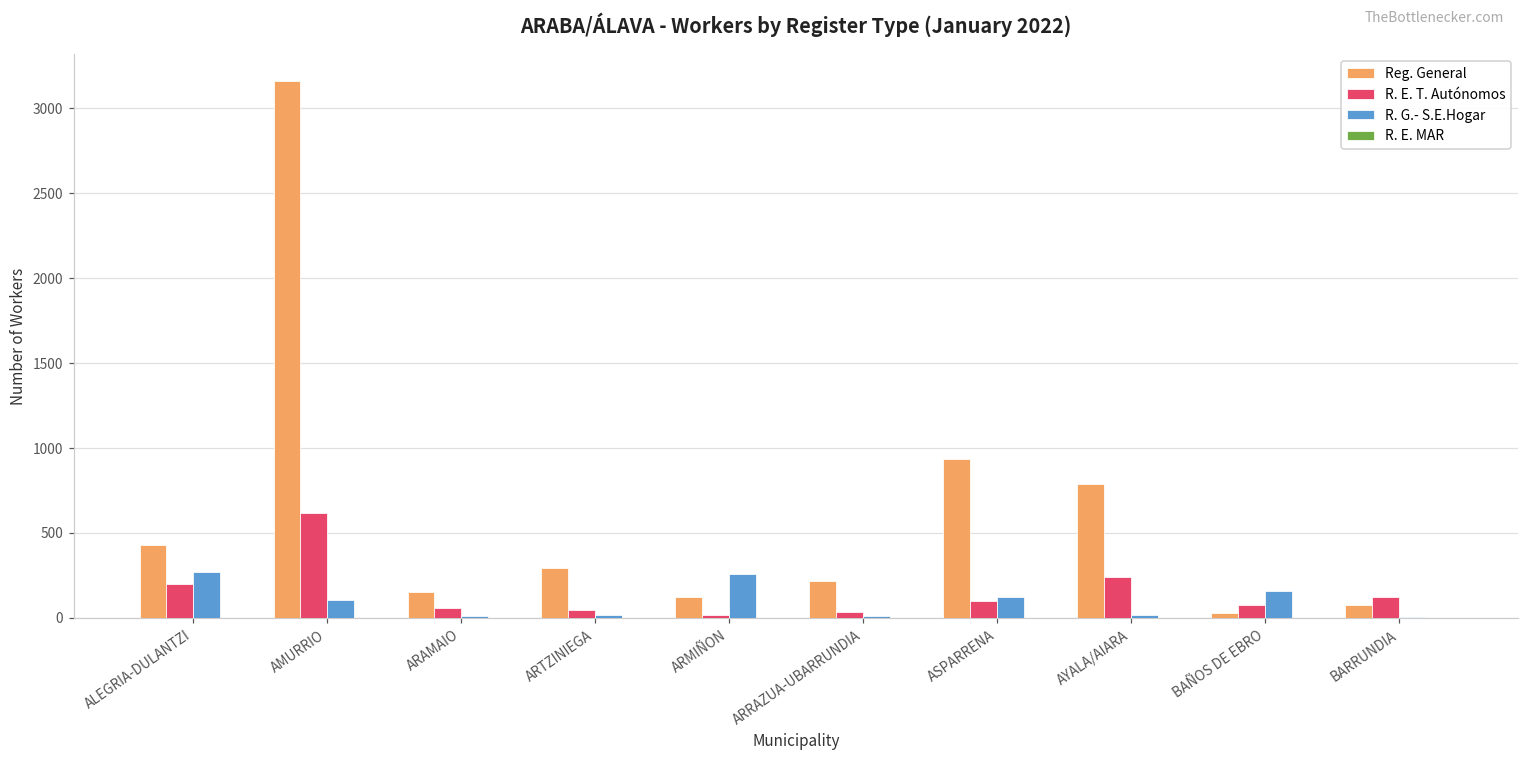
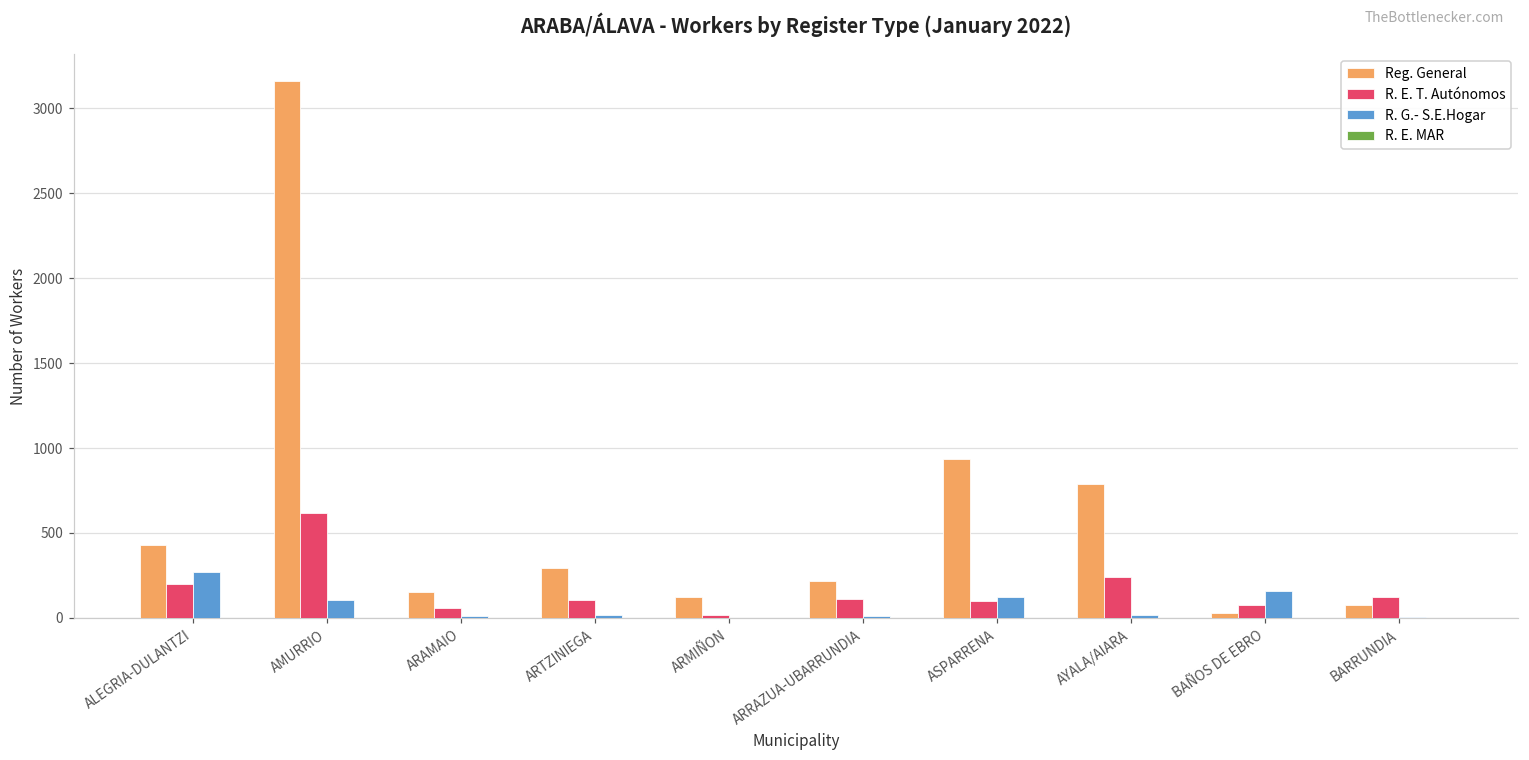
  {
    "Reg. General": {
      "ALEGRIA-DULANTZI": 430,
      "AMURRIO": 3160,
      "ARAMAIO": 150,
      "ARTZINIEGA": 300,
      "ARMIÑON": 120,
      "ARRAZUA-UBARRUNDIA": 220,
      "ASPARRENA": 930,
      "AYALA/AIARA": 790,
      "BAÑOS DE EBRO": 30,
      "BARRUNDIA": 80
    },
    "R. E. T. Autónomos": {
      "ALEGRIA-DULANTZI": 200,
      "AMURRIO": 620,
      "ARAMAIO": 60,
-     "ARTZINIEGA": 50,
+     "ARTZINIEGA": 100,
      "ARMIÑON": 20,
-     "ARRAZUA-UBARRUNDIA": 30,
+     "ARRAZUA-UBARRUNDIA": 110,
      "ASPARRENA": 100,
      "AYALA/AIARA": 240,
      "BAÑOS DE EBRO": 80,
      "BARRUNDIA": 130
    },
    "R. G.- S.E.Hogar": {
      "ALEGRIA-DULANTZI": 270,
      "AMURRIO": 100,
-     "ARMIÑON": 260,
+     "ARMIÑON": 0,
      "ASPARRENA": 120,
      "BAÑOS DE EBRO": 160
    },
    "R. E. MAR": {
      "ALEGRIA-DULANTZI": 0,
      "AMURRIO": 0,
      "ARAMAIO": 0,
      "ARTZINIEGA": 0,
      "ARMIÑON": 0,
      "ARRAZUA-UBARRUNDIA": 0,
      "ASPARRENA": 0,
      "AYALA/AIARA": 0,
      "BAÑOS DE EBRO": 0,
      "BARRUNDIA": 0
    }
  }
